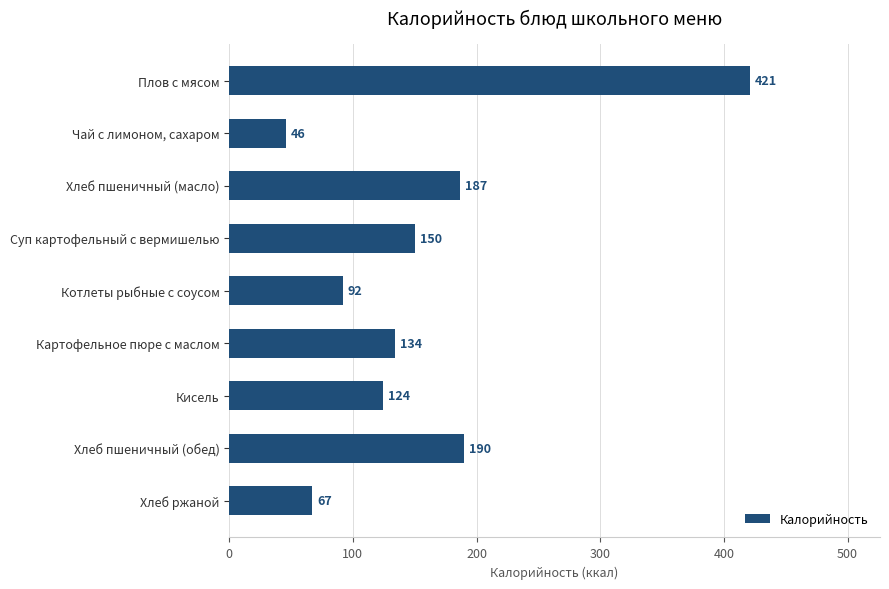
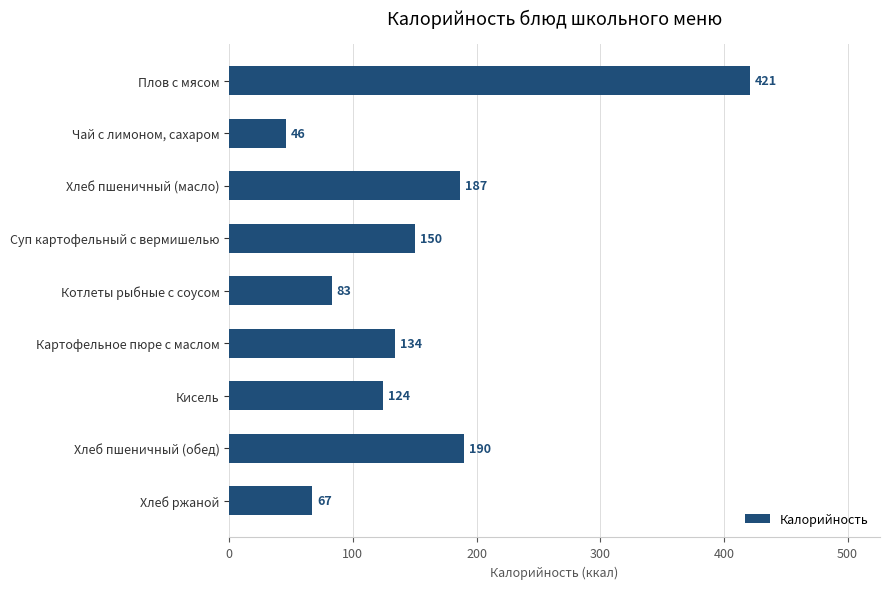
  {
    "Плов с мясом": 421,
    "Чай с лимоном, сахаром": 46,
    "Хлеб пшеничный (масло)": 187,
    "Суп картофельный с вермишелью": 150,
-   "Котлеты рыбные с соусом": 92,
+   "Котлеты рыбные с соусом": 83,
    "Картофельное пюре с маслом": 134,
    "Кисель": 124,
    "Хлеб пшеничный (обед)": 190,
    "Хлеб ржаной": 67
  }
